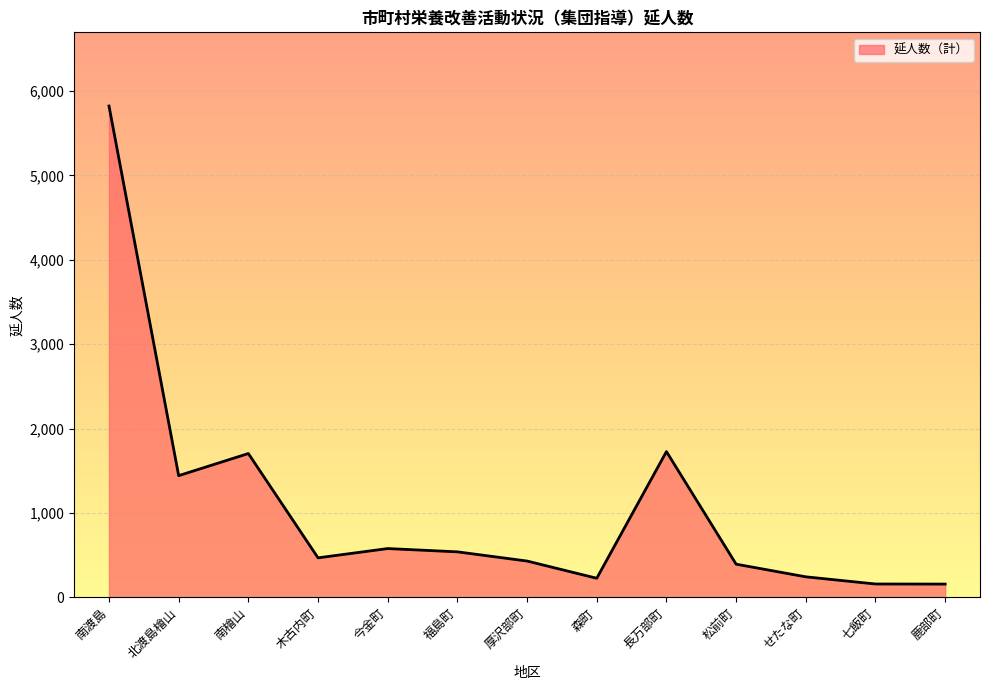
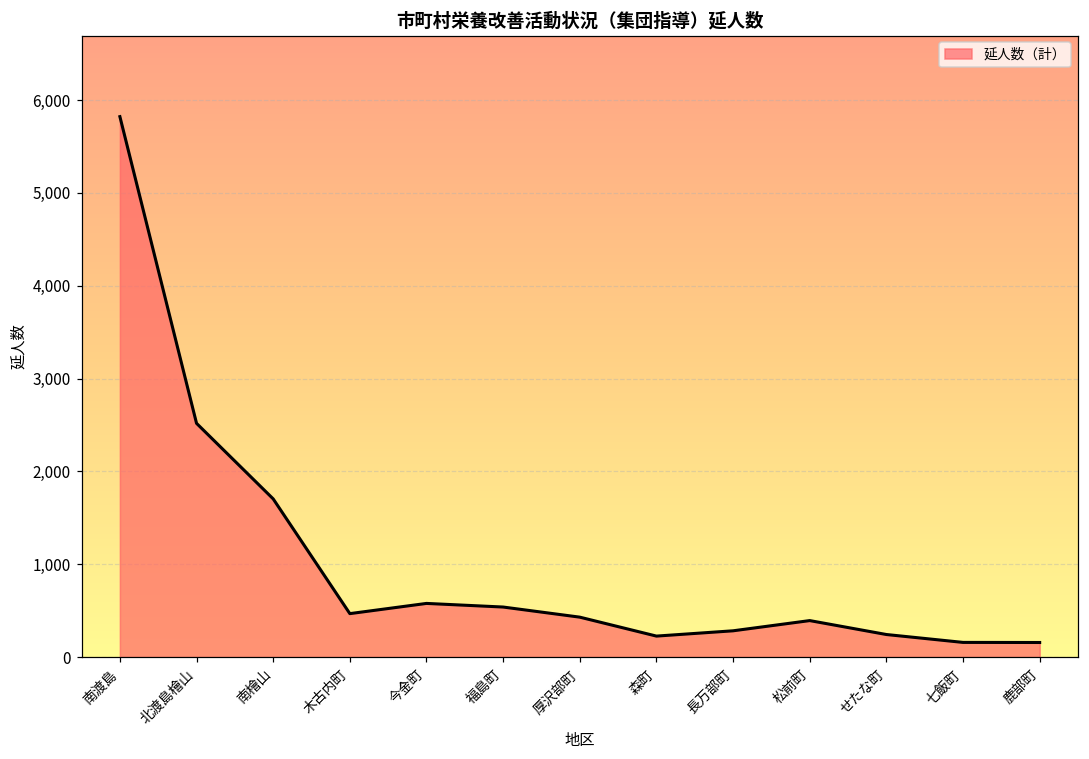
  {
    "南渡島": "5,800",
-   "北渡島檜山": "1,400",
+   "北渡島檜山": "2,500",
    "南檜山": "1,700",
    "木古内町": "500",
    "今金町": "600",
    "福島町": "500",
    "厚沢部町": "400",
    "森町": "200",
-   "長万部町": "1,700",
+   "長万部町": "300",
    "松前町": "400",
    "せたな町": "200",
    "七飯町": "200",
    "鹿部町": "200"
  }
